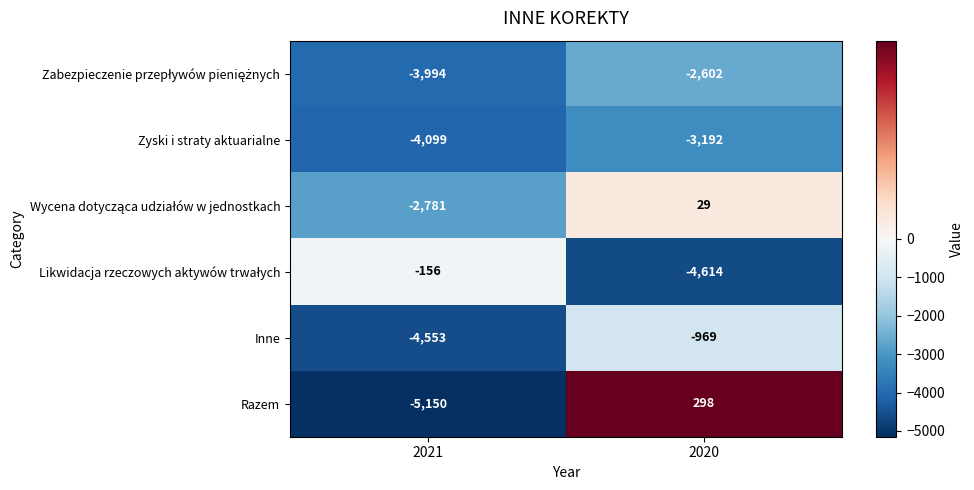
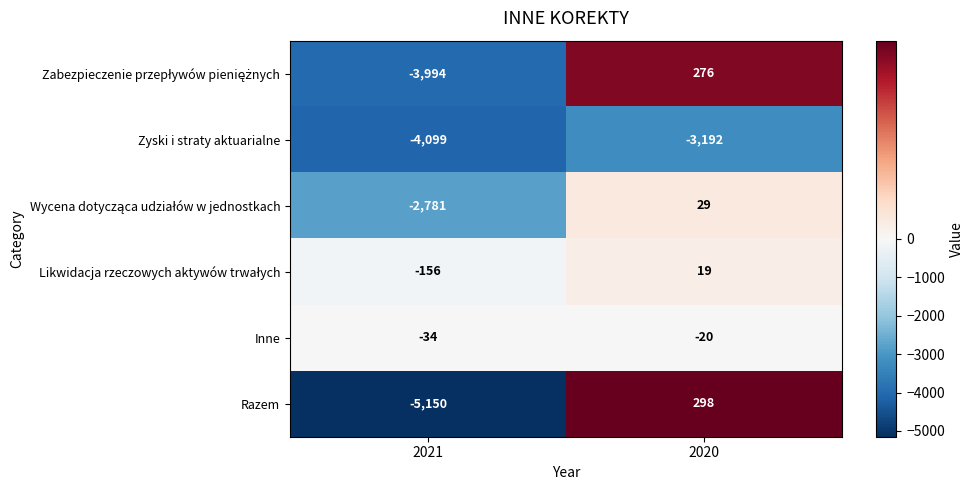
  {
    "Zabezpieczenie przepływów pieniężnych": {
      "2021": "-3,994",
-     "2020": "-2,602"
+     "2020": "276"
    },
    "Zyski i straty aktuarialne": {
      "2021": "-4,099",
      "2020": "-3,192"
    },
    "Wycena dotycząca udziałów w jednostkach": {
      "2021": "-2,781",
      "2020": "29"
    },
    "Likwidacja rzeczowych aktywów trwałych": {
      "2021": "-156",
-     "2020": "-4,614"
+     "2020": "19"
    },
    "Inne": {
-     "2021": "-4,553",
-     "2020": "-969"
+     "2021": "-34",
+     "2020": "-20"
    },
    "Razem": {
      "2021": "-5,150",
      "2020": "298"
    }
  }
